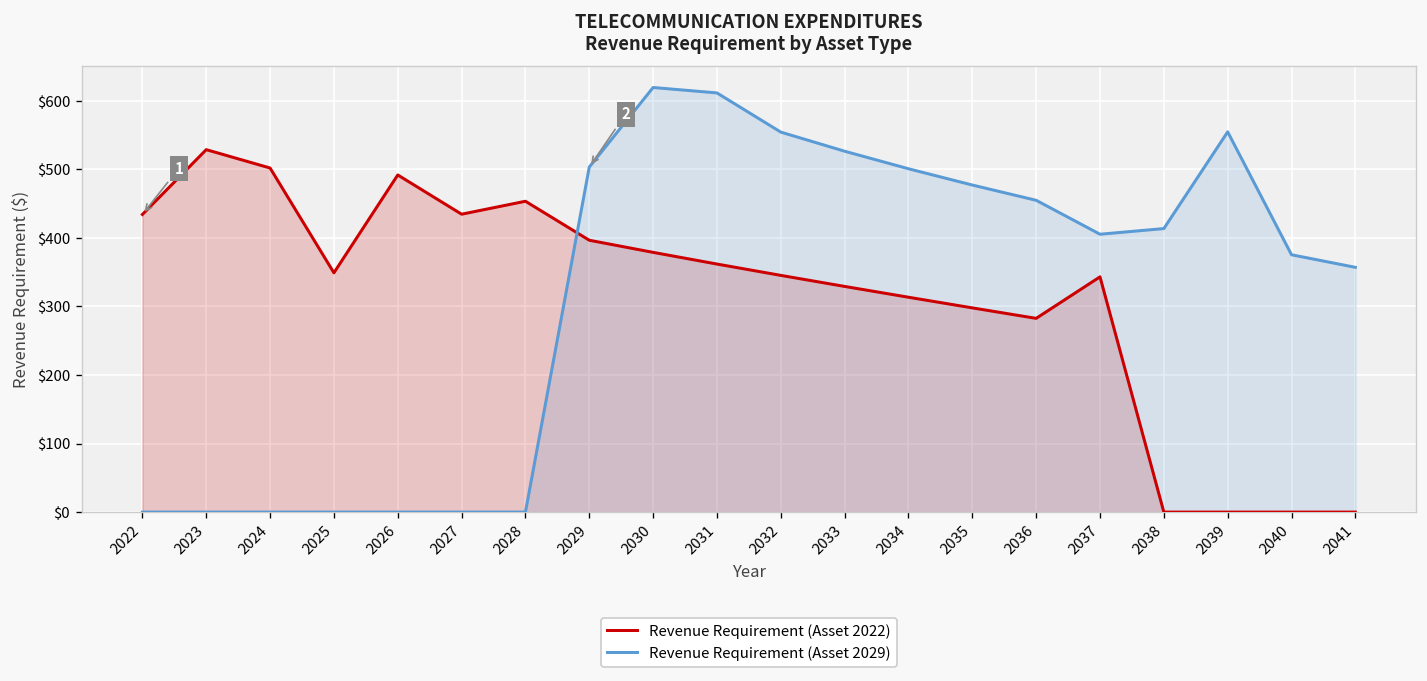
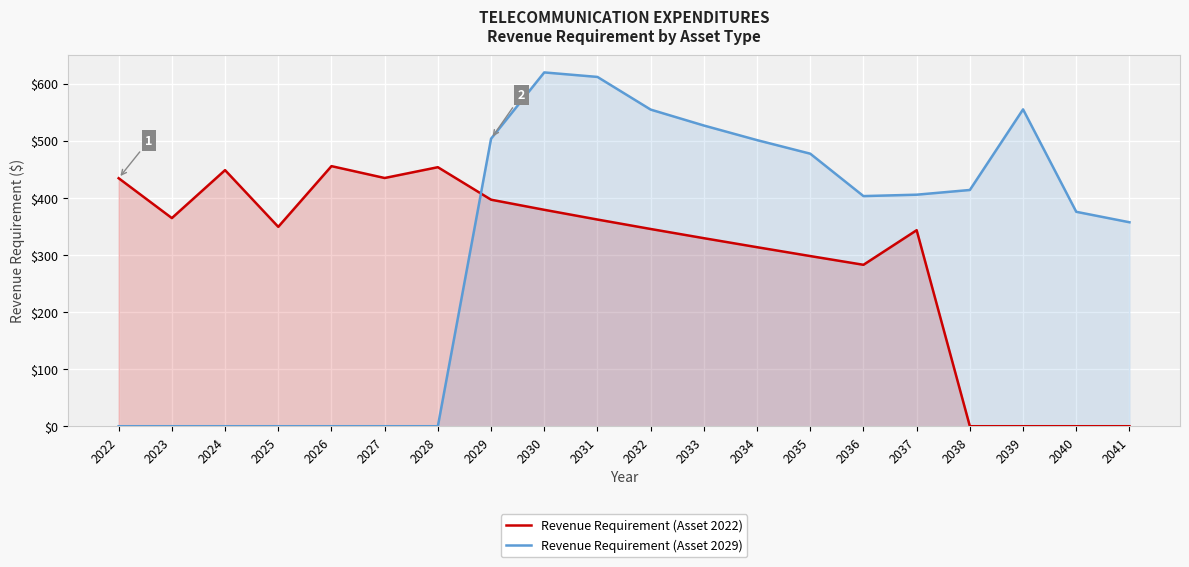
  {
    "Revenue Requirement (Asset 2022)": {
-     "2023": "$530",
-     "2024": "$500",
+     "2023": "$360",
+     "2024": "$450",
      "2025": "$350",
-     "2026": "$490",
+     "2026": "$460",
      "2027": "$430",
      "2028": "$450",
      "2029": "$400",
      "2030": "$380",
      "2031": "$360",
      "2032": "$350",
      "2033": "$330",
      "2034": "$310",
      "2035": "$300",
      "2036": "$280",
      "2037": "$340",
      "2038": "$0",
      "2039": "$0",
      "2040": "$0",
      "2041": "$0"
    },
    "Revenue Requirement (Asset 2029)": {
      "2022": "$0",
      "2023": "$0",
      "2024": "$0",
      "2025": "$0",
      "2026": "$0",
      "2027": "$0",
      "2028": "$0",
      "2029": "$500",
      "2030": "$620",
      "2031": "$610",
      "2032": "$550",
      "2033": "$530",
      "2034": "$500",
      "2035": "$480",
-     "2036": "$450",
+     "2036": "$400",
      "2037": "$410",
      "2038": "$410",
      "2039": "$550",
      "2040": "$380",
      "2041": "$360"
    }
  }
